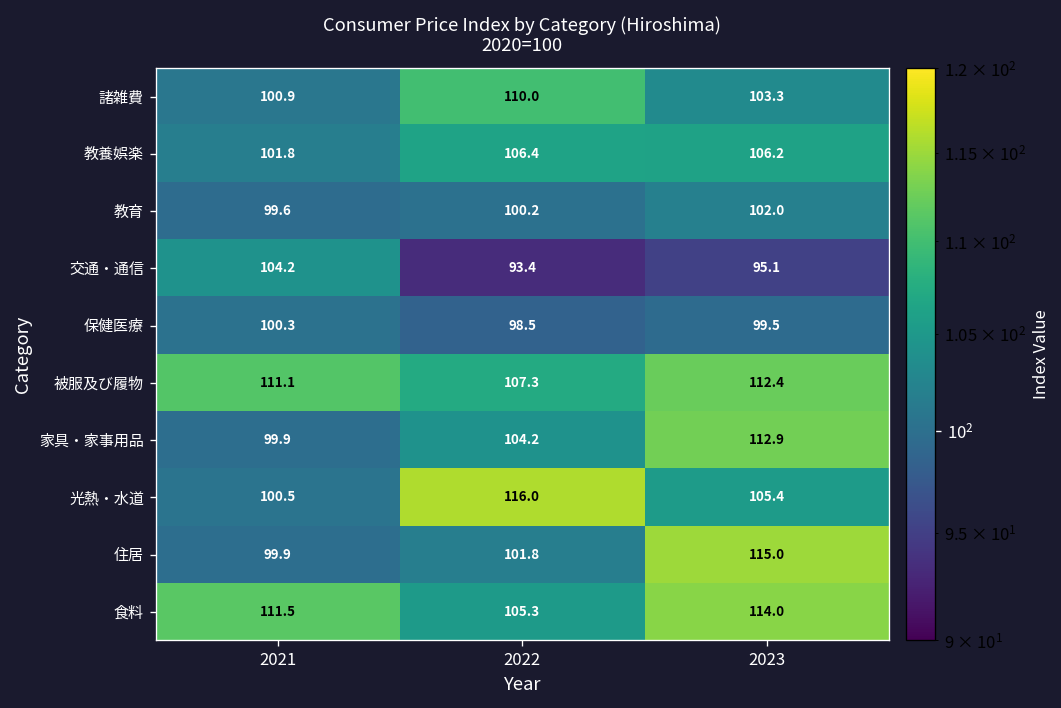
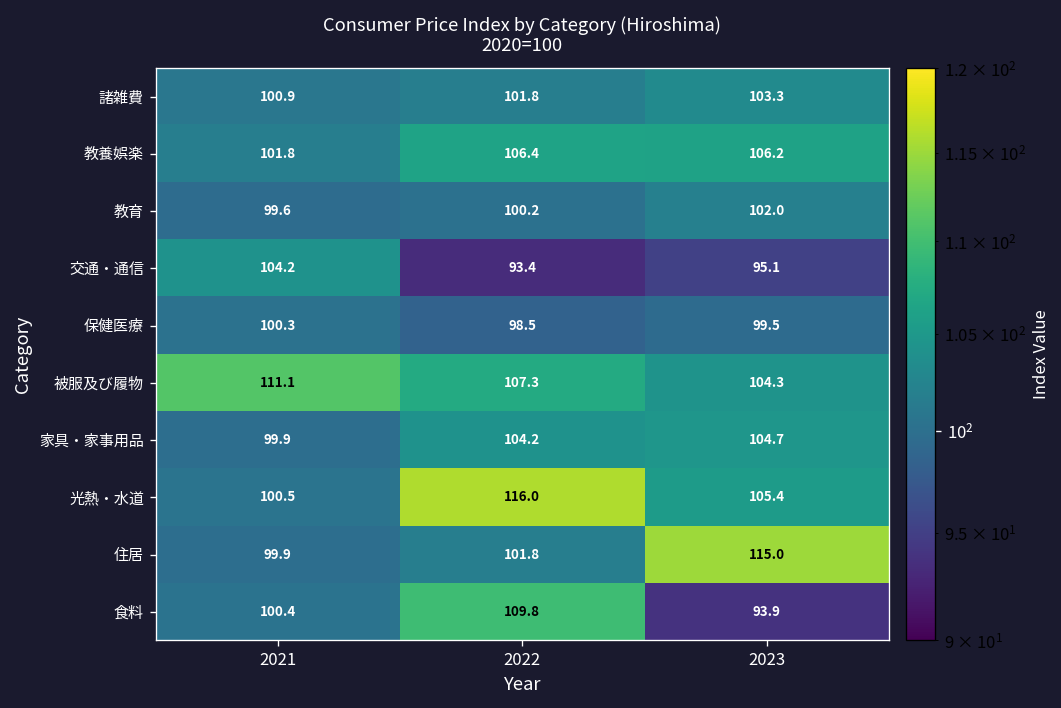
  {
    "諸雑費": {
      "2021": 100.9,
-     "2022": 110.0,
+     "2022": 101.8,
      "2023": 103.3
    },
    "教養娯楽": {
      "2021": 101.8,
      "2022": 106.4,
      "2023": 106.2
    },
    "教育": {
      "2021": 99.6,
      "2022": 100.2,
      "2023": 102.0
    },
    "交通・通信": {
      "2021": 104.2,
      "2022": 93.4,
      "2023": 95.1
    },
    "保健医療": {
      "2021": 100.3,
      "2022": 98.5,
      "2023": 99.5
    },
    "被服及び履物": {
      "2021": 111.1,
      "2022": 107.3,
-     "2023": 112.4
+     "2023": 104.3
    },
    "家具・家事用品": {
      "2021": 99.9,
      "2022": 104.2,
-     "2023": 112.9
+     "2023": 104.7
    },
    "光熱・水道": {
      "2021": 100.5,
      "2022": 116.0,
      "2023": 105.4
    },
    "住居": {
      "2021": 99.9,
      "2022": 101.8,
      "2023": 115.0
    },
    "食料": {
-     "2021": 111.5,
-     "2022": 105.3,
-     "2023": 114.0
+     "2021": 100.4,
+     "2022": 109.8,
+     "2023": 93.9
    }
  }
